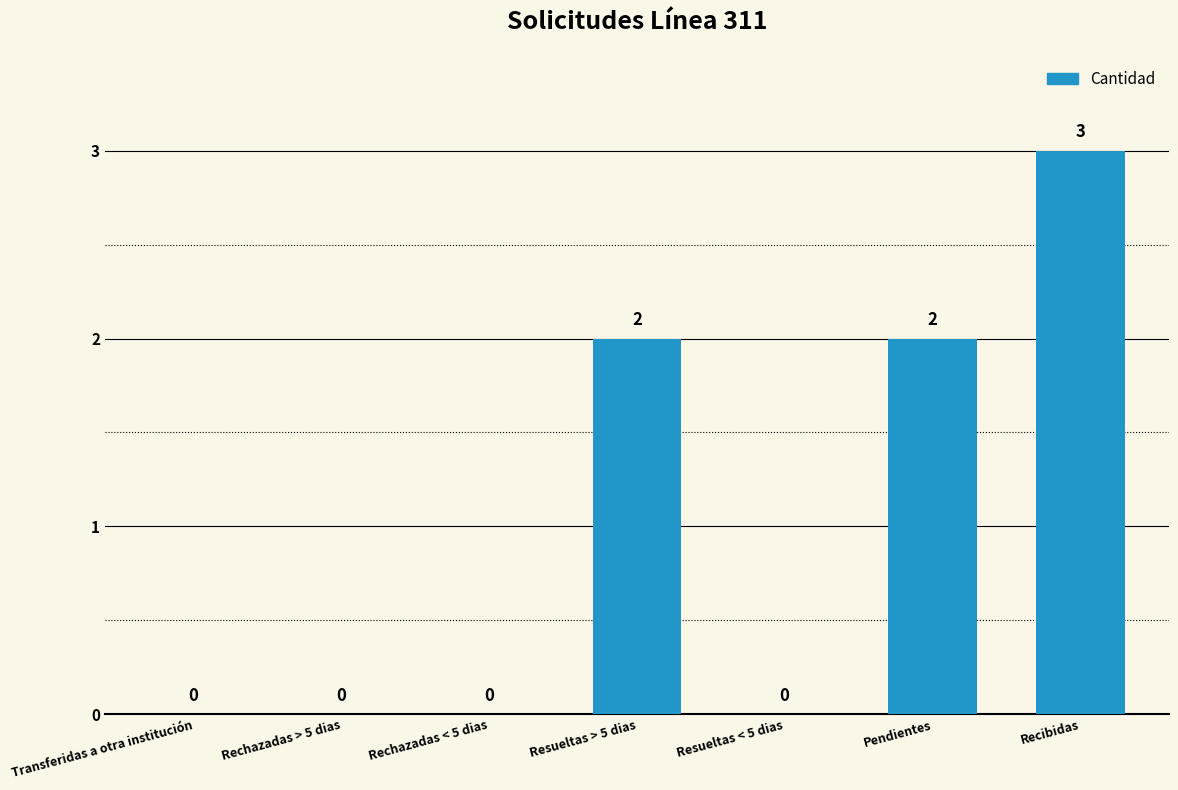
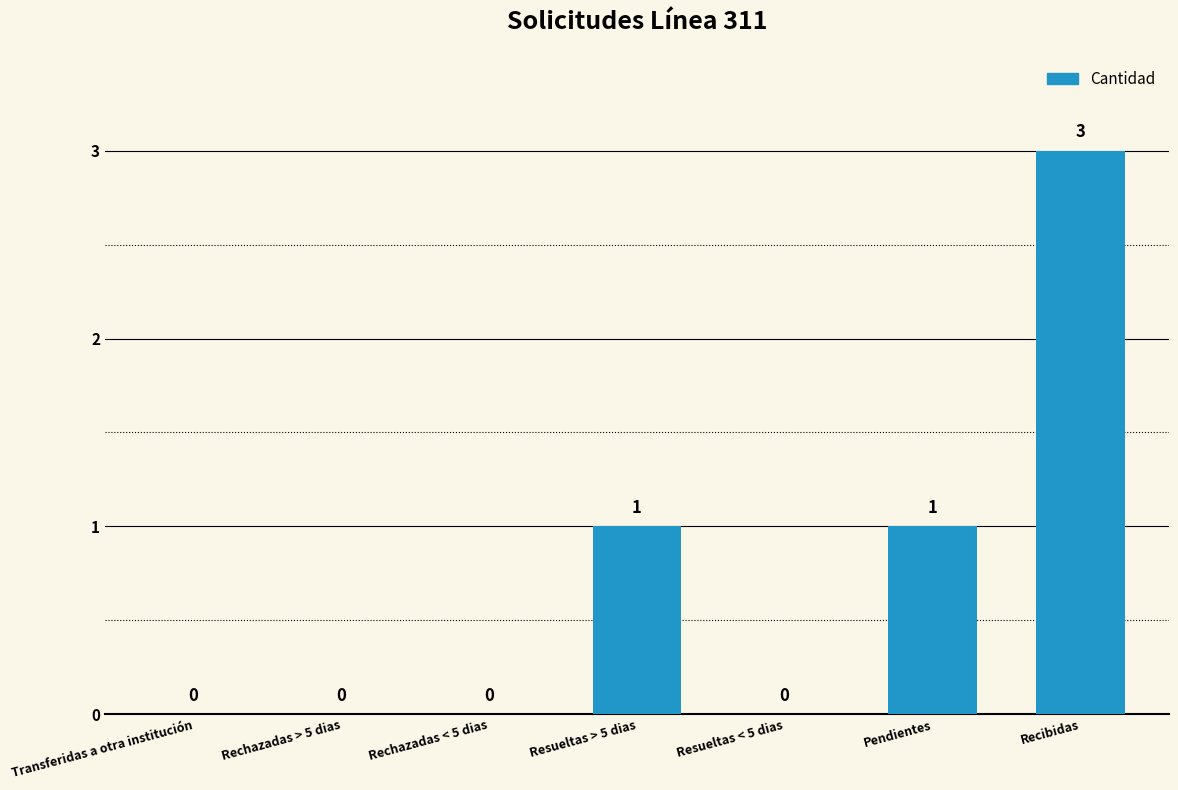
  {
    "Transferidas a otra institución": 0,
    "Rechazadas > 5 dias": 0,
    "Rechazadas < 5 dias": 0,
-   "Resueltas > 5 dias": 2,
+   "Resueltas > 5 dias": 1,
    "Resueltas < 5 dias": 0,
-   "Pendientes": 2,
+   "Pendientes": 1,
    "Recibidas": 3
  }
